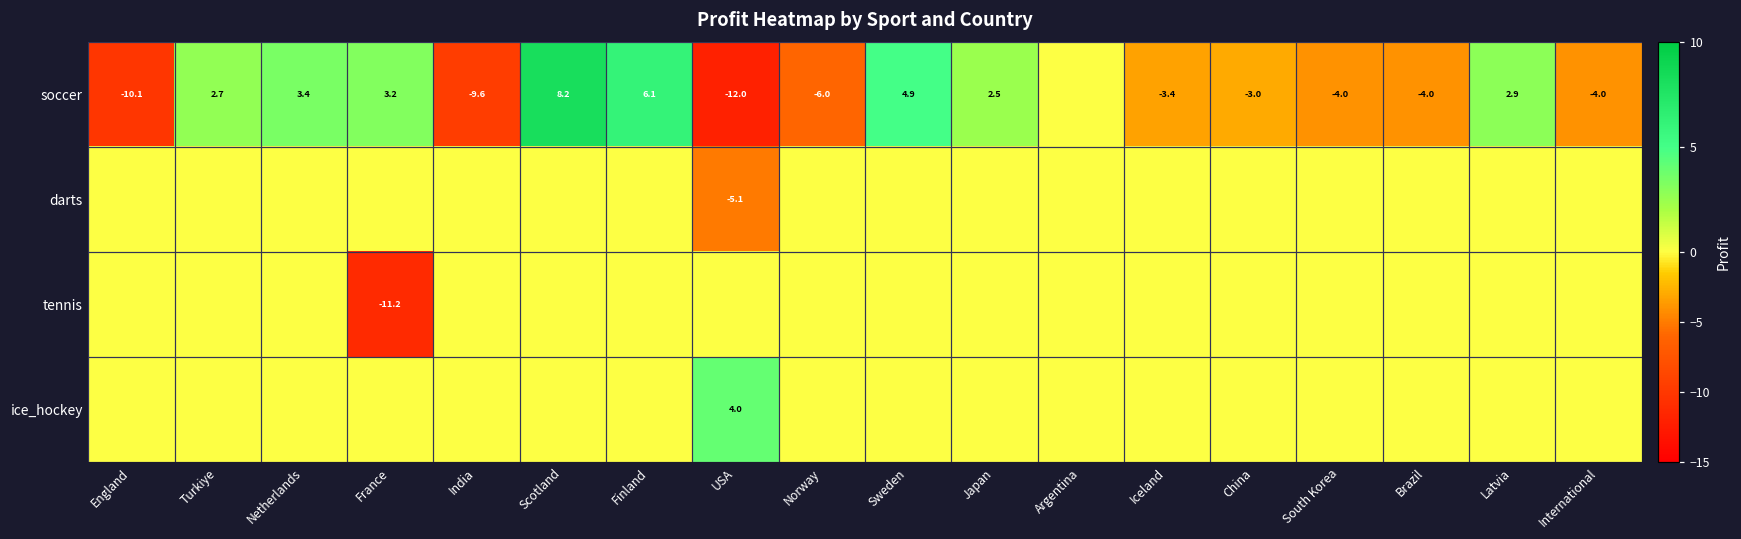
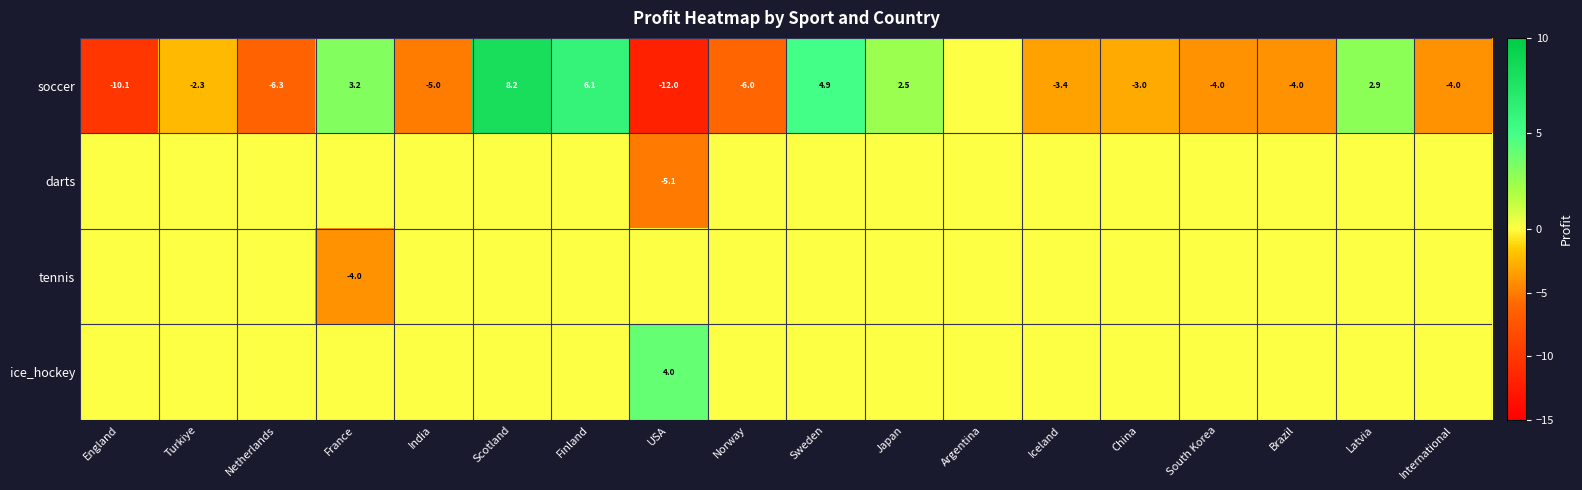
  {
    "soccer": {
      "England": -10.1,
-     "Turkiye": 2.7,
-     "Netherlands": 3.4,
+     "Turkiye": -2.3,
+     "Netherlands": -6.3,
      "France": 3.2,
-     "India": -9.6,
+     "India": -5.0,
      "Scotland": 8.2,
      "Finland": 6.1,
      "USA": -12.0,
      "Norway": -6.0,
      "Sweden": 4.9,
      "Japan": 2.5,
      "Iceland": -3.4,
      "China": -3.0,
      "South Korea": -4.0,
      "Brazil": -4.0,
      "Latvia": 2.9,
      "International": -4.0
    },
    "darts": {
      "USA": -5.1
    },
    "tennis": {
-     "France": -11.2
+     "France": -4.0
    },
    "ice_hockey": {
      "USA": 4.0
    }
  }
